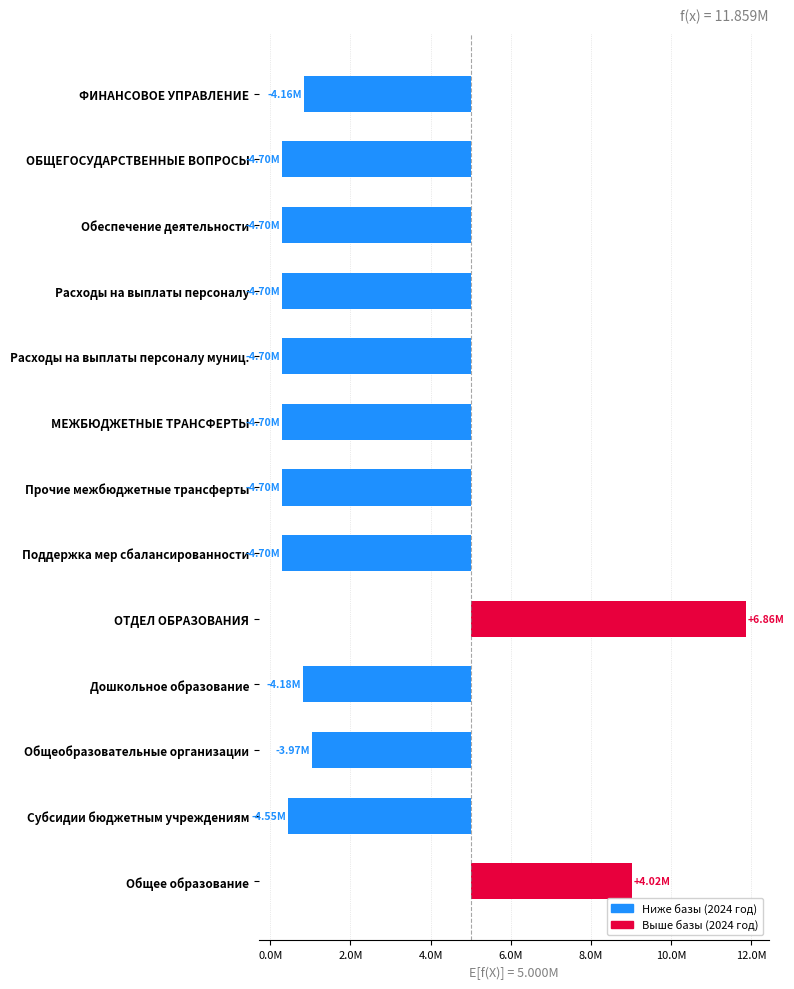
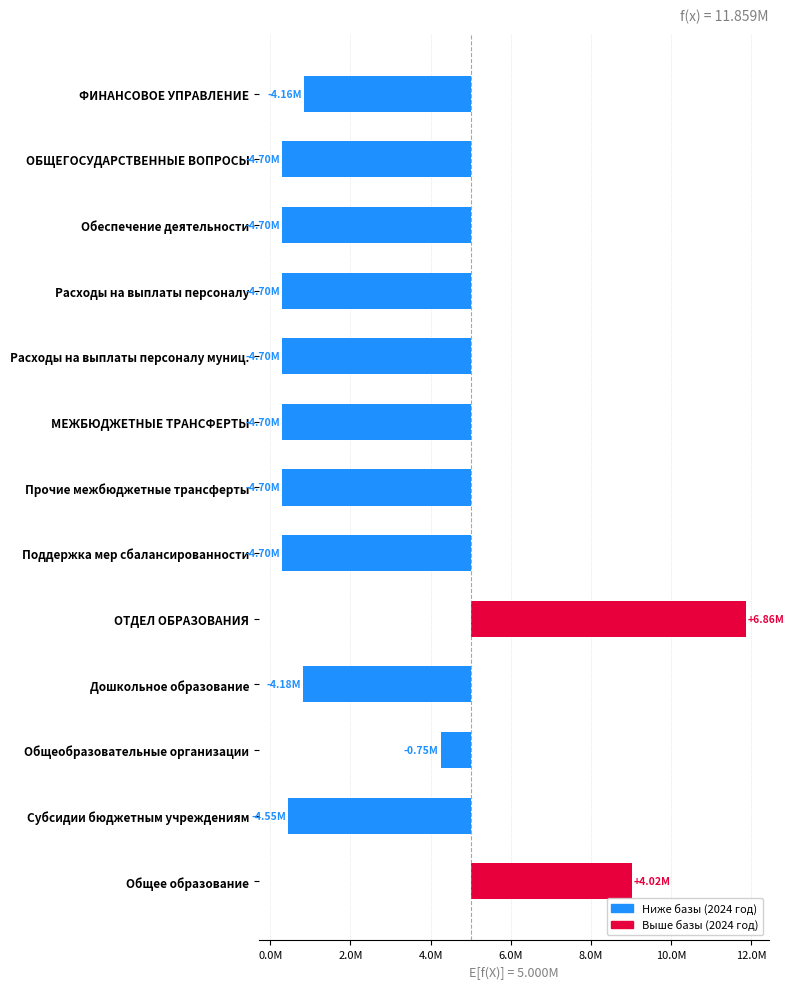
  {
    "ФИНАНСОВОЕ УПРАВЛЕНИЕ": "-4.16M",
    "ОБЩЕГОСУДАРСТВЕННЫЕ ВОПРОСЫ": "-4.70M",
    "Обеспечение деятельности": "-4.70M",
    "Расходы на выплаты персоналу": "-4.70M",
    "Расходы на выплаты персоналу муниц.": "-4.70M",
    "МЕЖБЮДЖЕТНЫЕ ТРАНСФЕРТЫ": "-4.70M",
    "Прочие межбюджетные трансферты": "-4.70M",
    "Поддержка мер сбалансированности": "-4.70M",
    "ОТДЕЛ ОБРАЗОВАНИЯ": "+6.86M",
    "Дошкольное образование": "-4.18M",
-   "Общеобразовательные организации": "-3.97M",
+   "Общеобразовательные организации": "-0.75M",
    "Субсидии бюджетным учреждениям": "-4.55M",
    "Общее образование": "+4.02M"
  }
